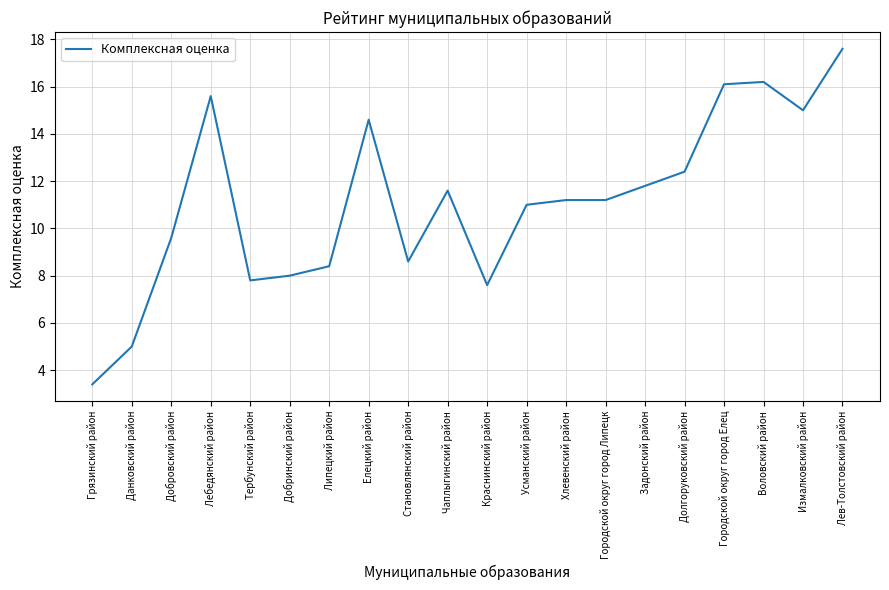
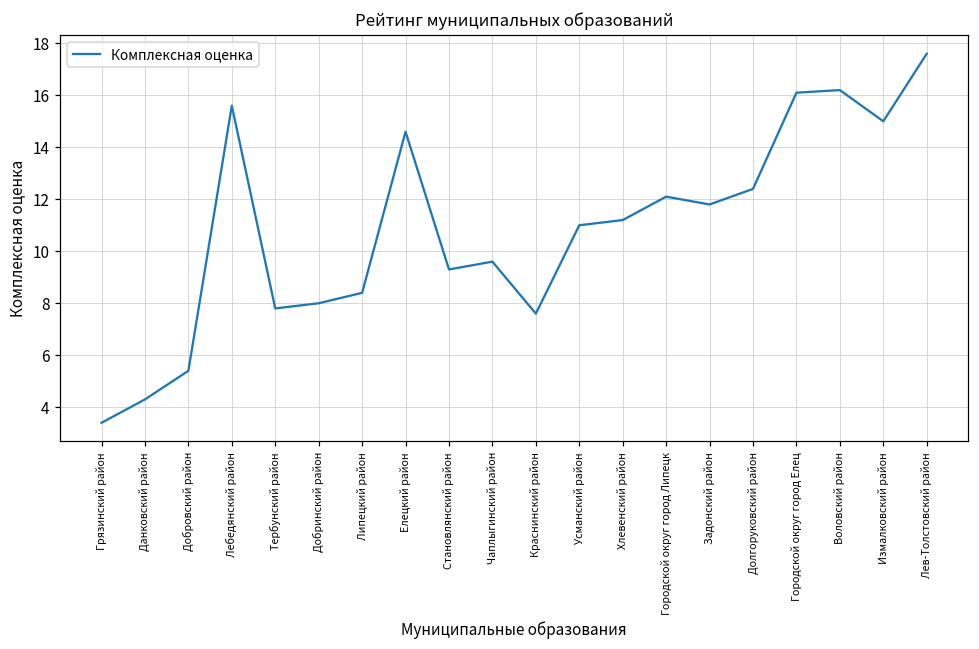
  {
    "Грязинский район": 3.4,
-   "Данковский район": 5.0,
-   "Добровский район": 9.6,
+   "Данковский район": 4.3,
+   "Добровский район": 5.4,
    "Лебедянский район": 15.6,
    "Тербунский район": 7.8,
    "Добринский район": 8.0,
    "Липецкий район": 8.4,
    "Елецкий район": 14.6,
-   "Становлянский район": 8.6,
-   "Чаплыгинский район": 11.6,
+   "Становлянский район": 9.3,
+   "Чаплыгинский район": 9.6,
    "Краснинский район": 7.6,
    "Усманский район": 11.0,
    "Хлевенский район": 11.2,
-   "Городской округ город Липецк": 11.2,
+   "Городской округ город Липецк": 12.1,
    "Задонский район": 11.8,
    "Долгоруковский район": 12.4,
    "Городской округ город Елец": 16.1,
    "Воловский район": 16.2,
    "Измалковский район": 15.0,
    "Лев-Толстовский район": 17.6
  }
